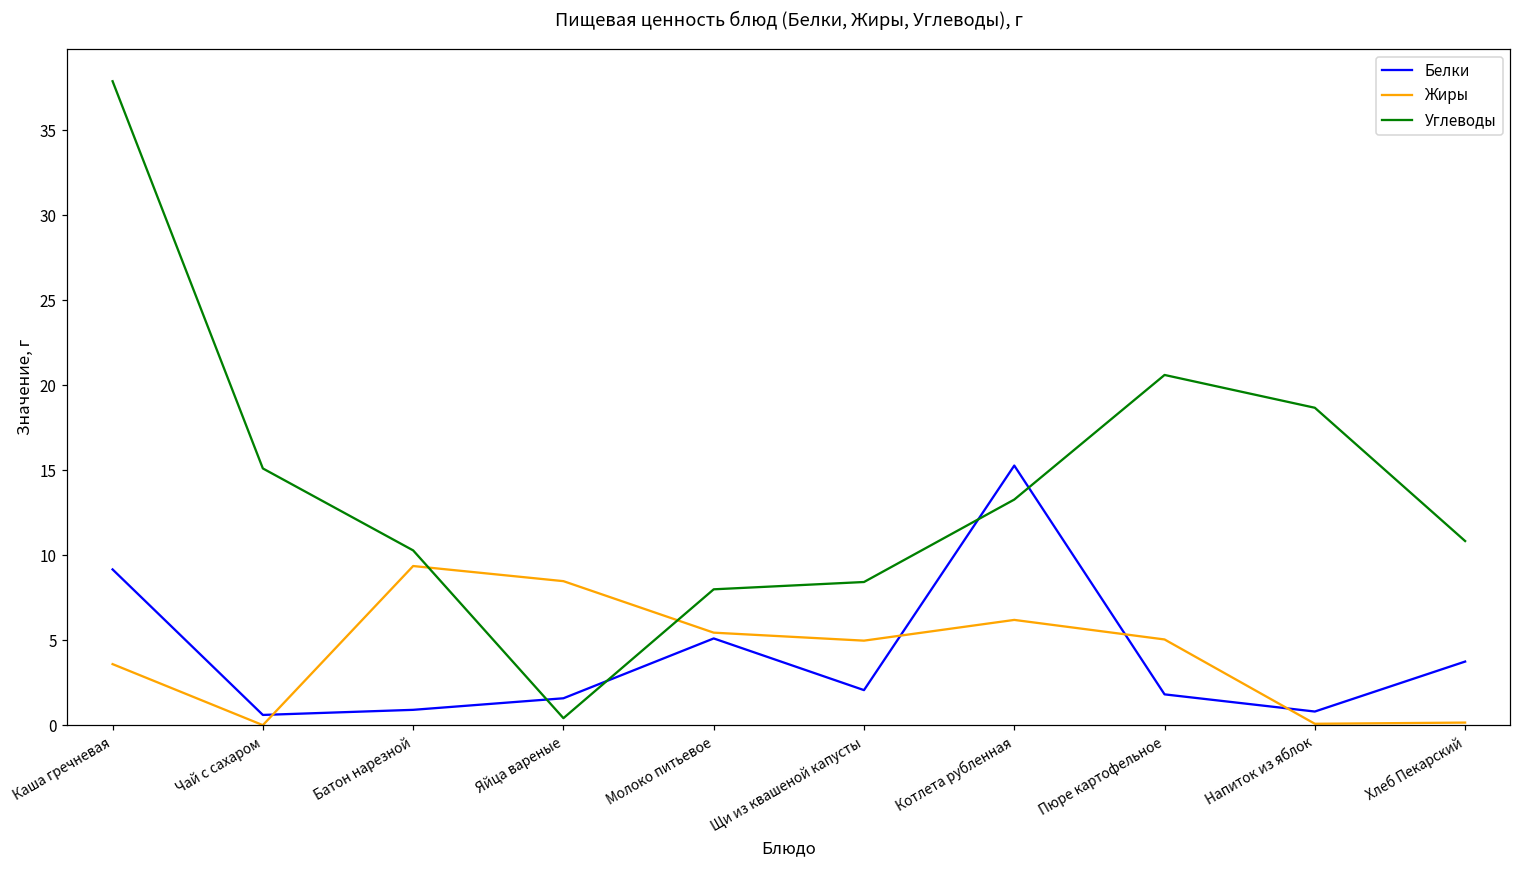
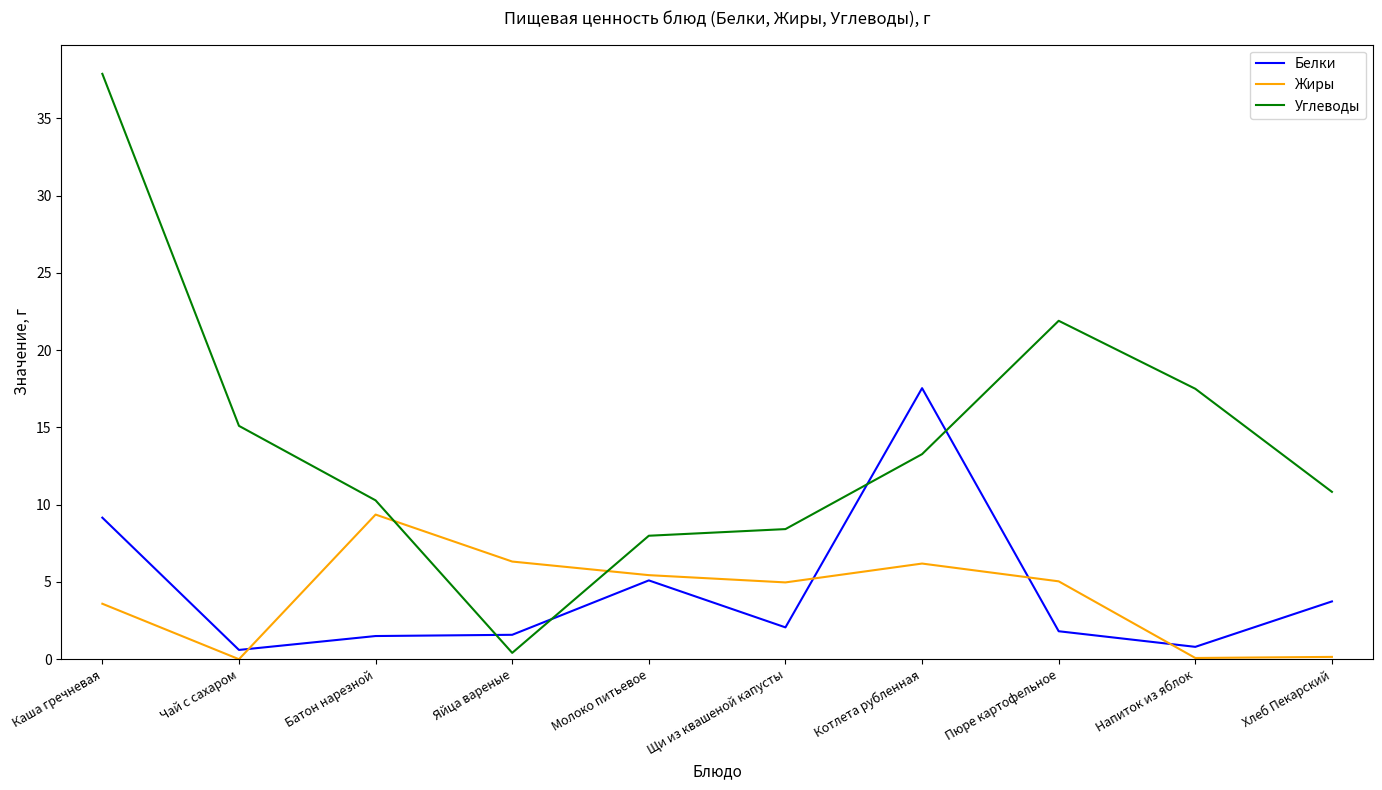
  {
    "Белки": {
      "Каша гречневая": 9.2,
      "Чай с сахаром": 0.6,
-     "Батон нарезной": 0.9,
+     "Батон нарезной": 1.5,
      "Яйца вареные": 1.6,
      "Молоко питьевое": 5.1,
      "Щи из квашеной капусты": 2.1,
-     "Котлета рубленная": 15.3,
+     "Котлета рубленная": 17.5,
      "Пюре картофельное": 1.8,
      "Напиток из яблок": 0.8,
      "Хлеб Пекарский": 3.7
    },
    "Жиры": {
      "Каша гречневая": 3.6,
      "Чай с сахаром": 0.0,
      "Батон нарезной": 9.4,
-     "Яйца вареные": 8.5,
+     "Яйца вареные": 6.3,
      "Молоко питьевое": 5.4,
      "Щи из квашеной капусты": 5.0,
      "Котлета рубленная": 6.2,
      "Пюре картофельное": 5.0,
      "Напиток из яблок": 0.1,
      "Хлеб Пекарский": 0.2
    },
    "Углеводы": {
      "Каша гречневая": 37.9,
      "Чай с сахаром": 15.1,
      "Батон нарезной": 10.3,
      "Яйца вареные": 0.4,
      "Молоко питьевое": 8.0,
      "Щи из квашеной капусты": 8.4,
      "Котлета рубленная": 13.3,
-     "Пюре картофельное": 20.6,
-     "Напиток из яблок": 18.7,
+     "Пюре картофельное": 21.9,
+     "Напиток из яблок": 17.5,
      "Хлеб Пекарский": 10.8
    }
  }
